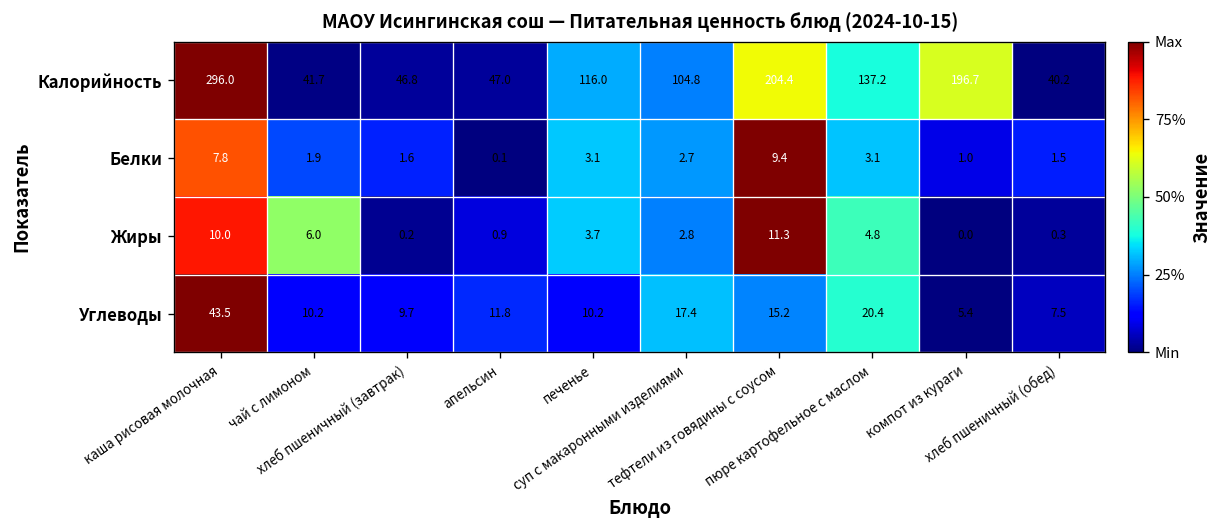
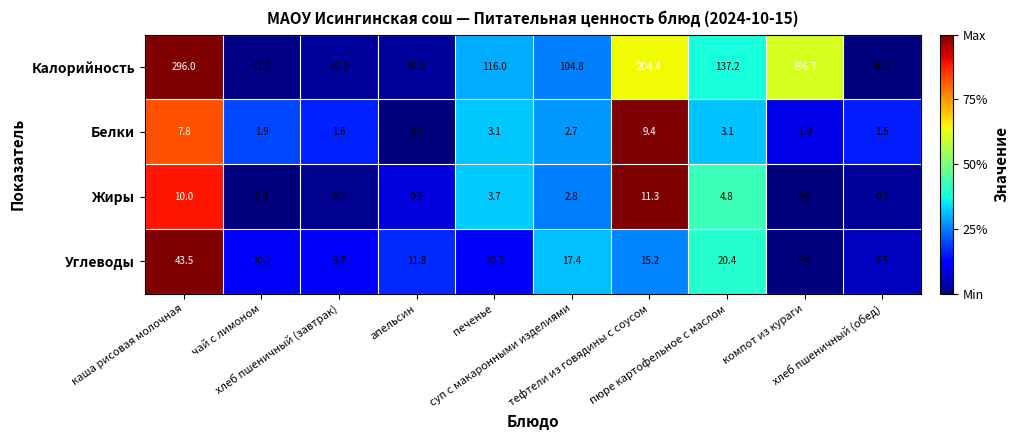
  {
    "Калорийность": {
      "каша рисовая молочная": 296.0,
      "чай с лимоном": 41.7,
      "хлеб пшеничный (завтрак)": 46.8,
      "апельсин": 47.0,
      "печенье": 116.0,
      "суп с макаронными изделиями": 104.8,
      "тефтели из говядины с соусом": 204.4,
      "пюре картофельное с маслом": 137.2,
      "компот из кураги": 196.7,
      "хлеб пшеничный (обед)": 40.2
    },
    "Белки": {
      "каша рисовая молочная": 7.8,
      "чай с лимоном": 1.9,
      "хлеб пшеничный (завтрак)": 1.6,
      "апельсин": 0.1,
      "печенье": 3.1,
      "суп с макаронными изделиями": 2.7,
      "тефтели из говядины с соусом": 9.4,
      "пюре картофельное с маслом": 3.1,
      "компот из кураги": 1.0,
      "хлеб пшеничный (обед)": 1.5
    },
    "Жиры": {
      "каша рисовая молочная": 10.0,
-     "чай с лимоном": 6.0,
+     "чай с лимоном": 0.0,
      "хлеб пшеничный (завтрак)": 0.2,
      "апельсин": 0.9,
      "печенье": 3.7,
      "суп с макаронными изделиями": 2.8,
      "тефтели из говядины с соусом": 11.3,
      "пюре картофельное с маслом": 4.8,
      "компот из кураги": 0.0,
      "хлеб пшеничный (обед)": 0.3
    },
    "Углеводы": {
      "каша рисовая молочная": 43.5,
      "чай с лимоном": 10.2,
      "хлеб пшеничный (завтрак)": 9.7,
      "апельсин": 11.8,
      "печенье": 10.2,
      "суп с макаронными изделиями": 17.4,
      "тефтели из говядины с соусом": 15.2,
      "пюре картофельное с маслом": 20.4,
      "компот из кураги": 5.4,
      "хлеб пшеничный (обед)": 7.5
    }
  }
